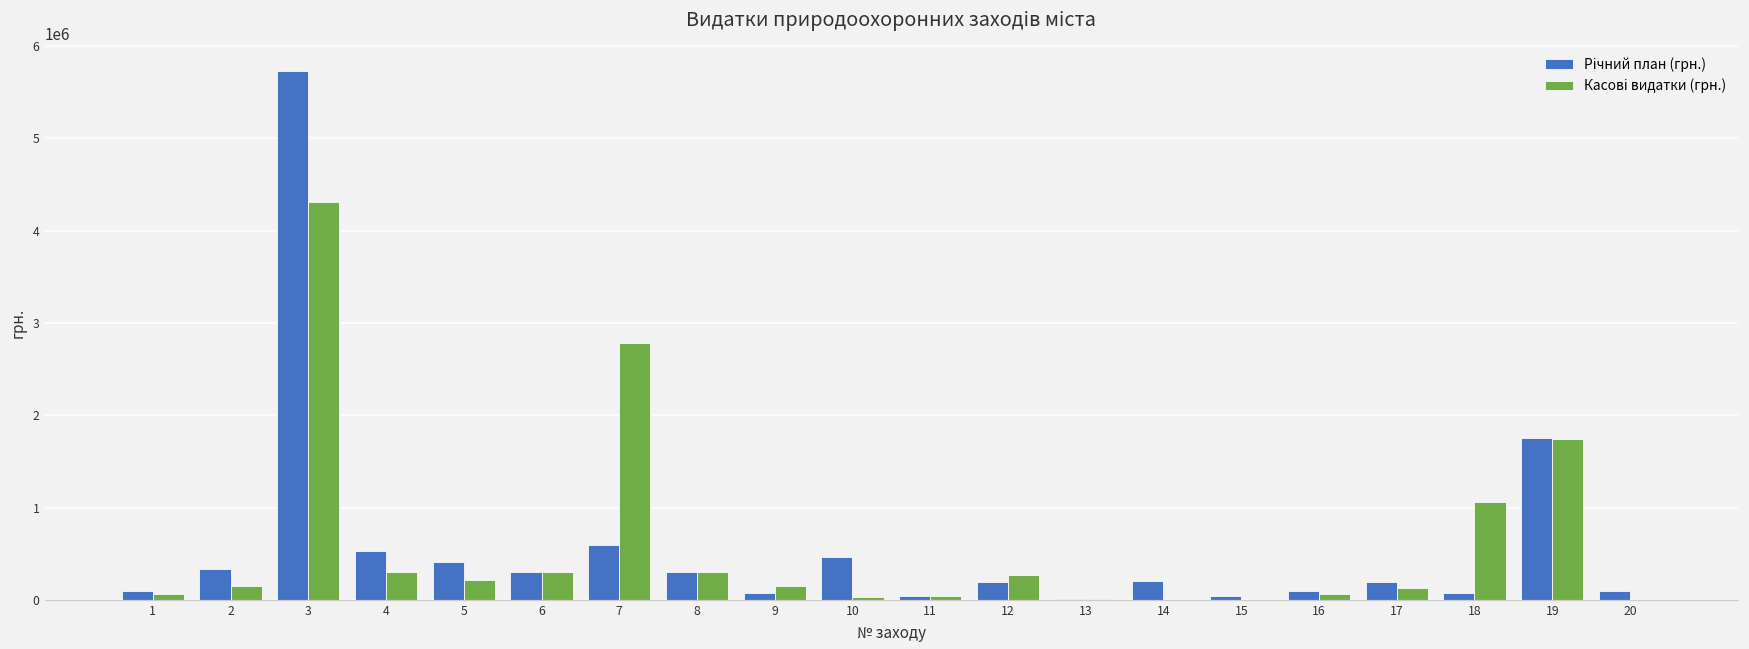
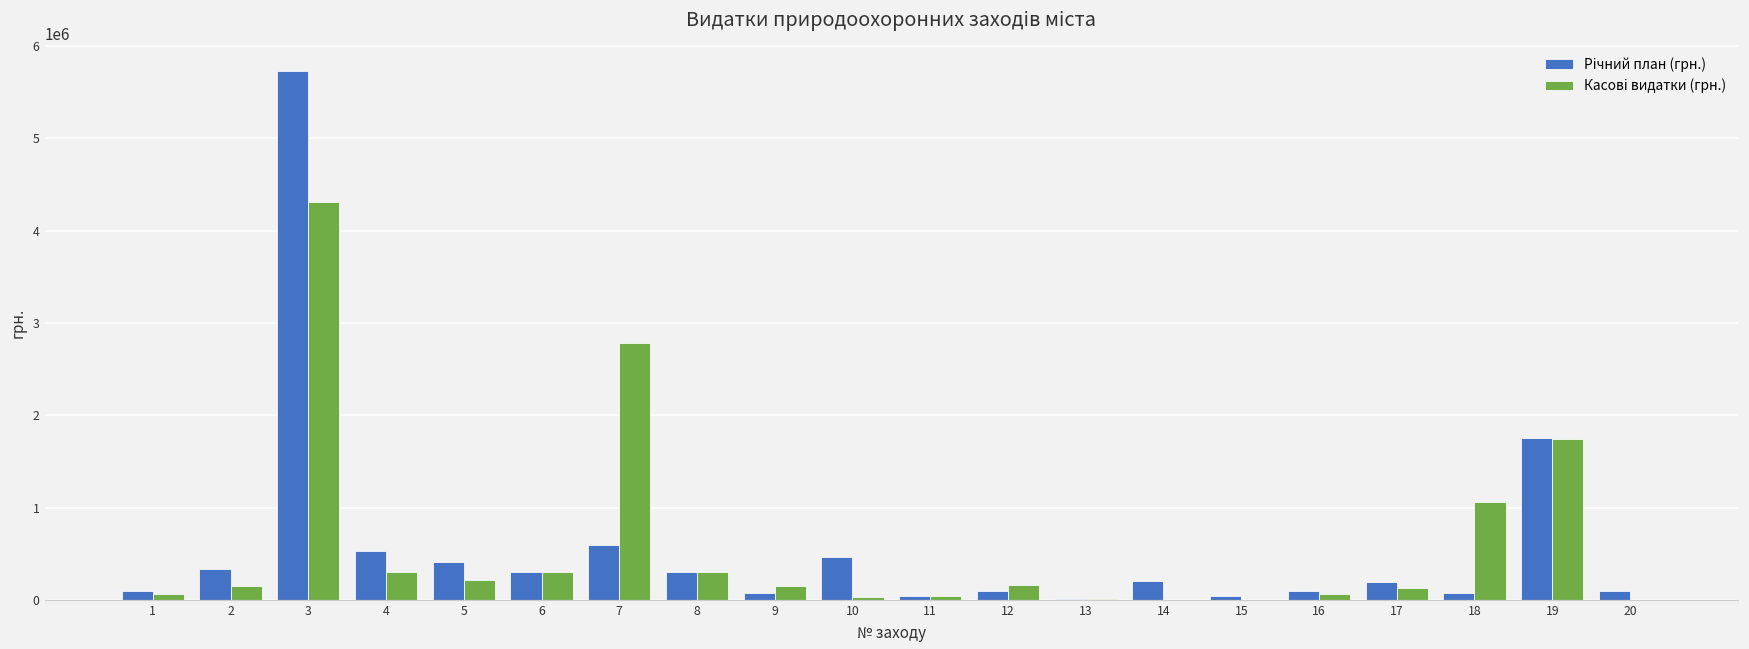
  {
    "Річний план (грн.)": {
      "1": 100000,
      "2": 300000,
      "3": 5700000,
      "4": 500000,
      "5": 400000,
      "6": 300000,
      "7": 600000,
      "8": 300000,
      "9": 100000,
      "10": 500000,
      "11": 0,
-     "12": 200000,
+     "12": 100000,
      "14": 200000,
      "15": 0,
      "16": 100000,
      "17": 200000,
      "18": 100000,
      "19": 1800000,
      "20": 100000
    },
    "Касові видатки (грн.)": {
      "1": 100000,
      "2": 200000,
      "3": 4300000,
      "4": 300000,
      "5": 200000,
      "6": 300000,
      "7": 2800000,
      "8": 300000,
      "9": 200000,
      "10": 0,
      "11": 0,
-     "12": 300000,
+     "12": 200000,
      "14": 0,
      "15": 0,
      "16": 100000,
      "17": 100000,
      "18": 1100000,
      "19": 1700000,
      "20": 0
    }
  }
